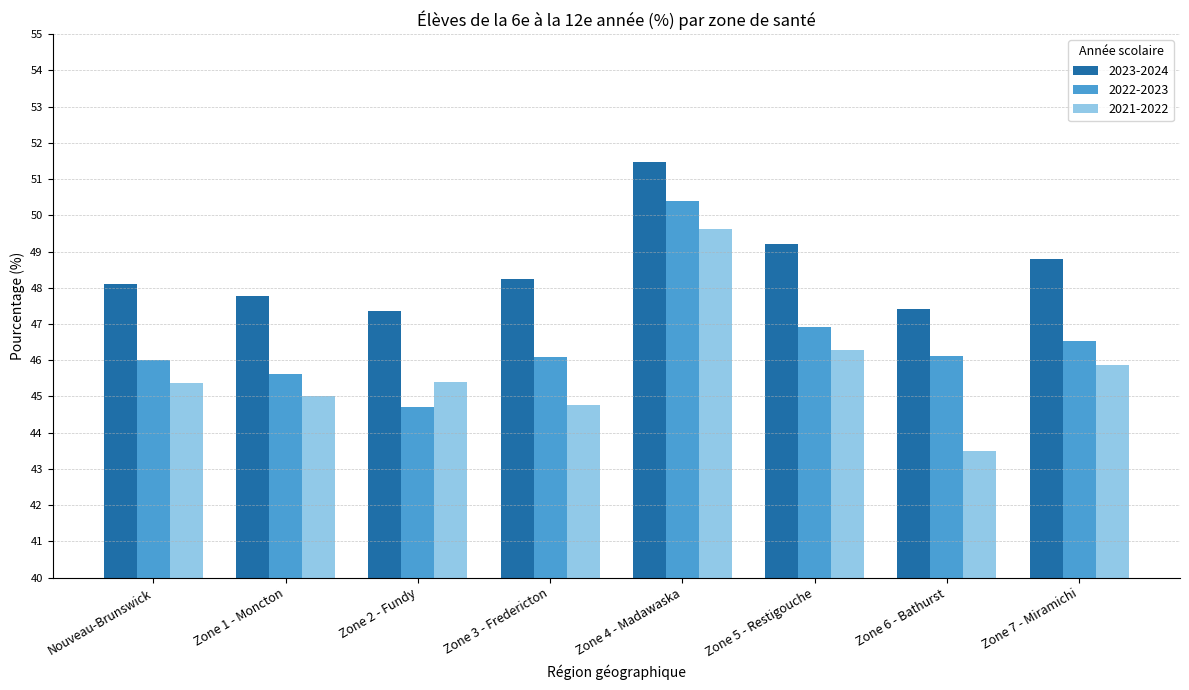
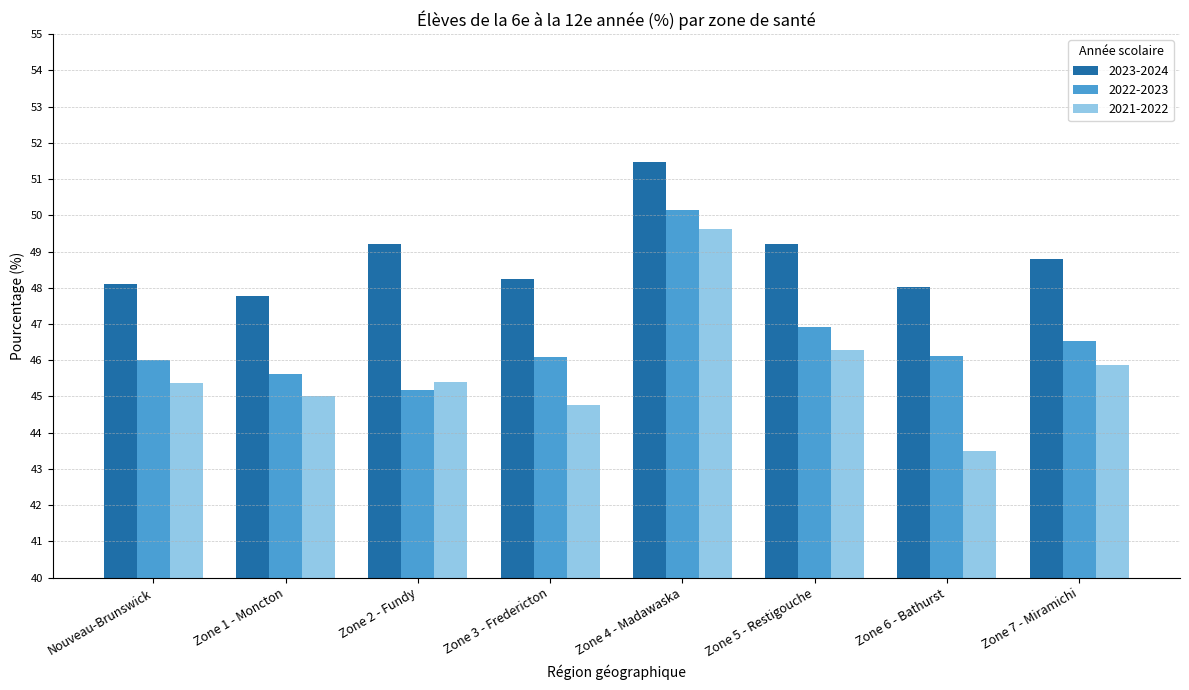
  {
    "2023-2024": {
      "Nouveau-Brunswick": 48.1,
      "Zone 1 - Moncton": 47.8,
-     "Zone 2 - Fundy": 47.4,
+     "Zone 2 - Fundy": 49.2,
      "Zone 3 - Fredericton": 48.2,
      "Zone 4 - Madawaska": 51.5,
      "Zone 5 - Restigouche": 49.2,
-     "Zone 6 - Bathurst": 47.4,
+     "Zone 6 - Bathurst": 48.0,
      "Zone 7 - Miramichi": 48.8
    },
    "2022-2023": {
      "Nouveau-Brunswick": 46.0,
      "Zone 1 - Moncton": 45.6,
-     "Zone 2 - Fundy": 44.7,
+     "Zone 2 - Fundy": 45.2,
      "Zone 3 - Fredericton": 46.1,
-     "Zone 4 - Madawaska": 50.4,
+     "Zone 4 - Madawaska": 50.1,
      "Zone 5 - Restigouche": 46.9,
      "Zone 6 - Bathurst": 46.1,
      "Zone 7 - Miramichi": 46.5
    },
    "2021-2022": {
      "Nouveau-Brunswick": 45.4,
      "Zone 1 - Moncton": 45.0,
      "Zone 2 - Fundy": 45.4,
      "Zone 3 - Fredericton": 44.8,
      "Zone 4 - Madawaska": 49.6,
      "Zone 5 - Restigouche": 46.3,
      "Zone 6 - Bathurst": 43.5,
      "Zone 7 - Miramichi": 45.9
    }
  }
